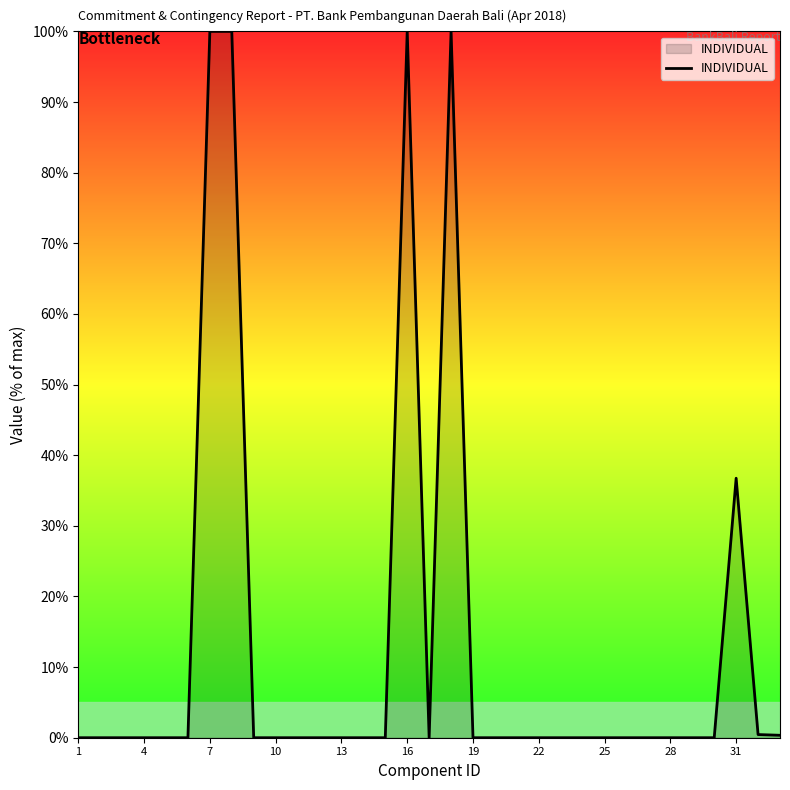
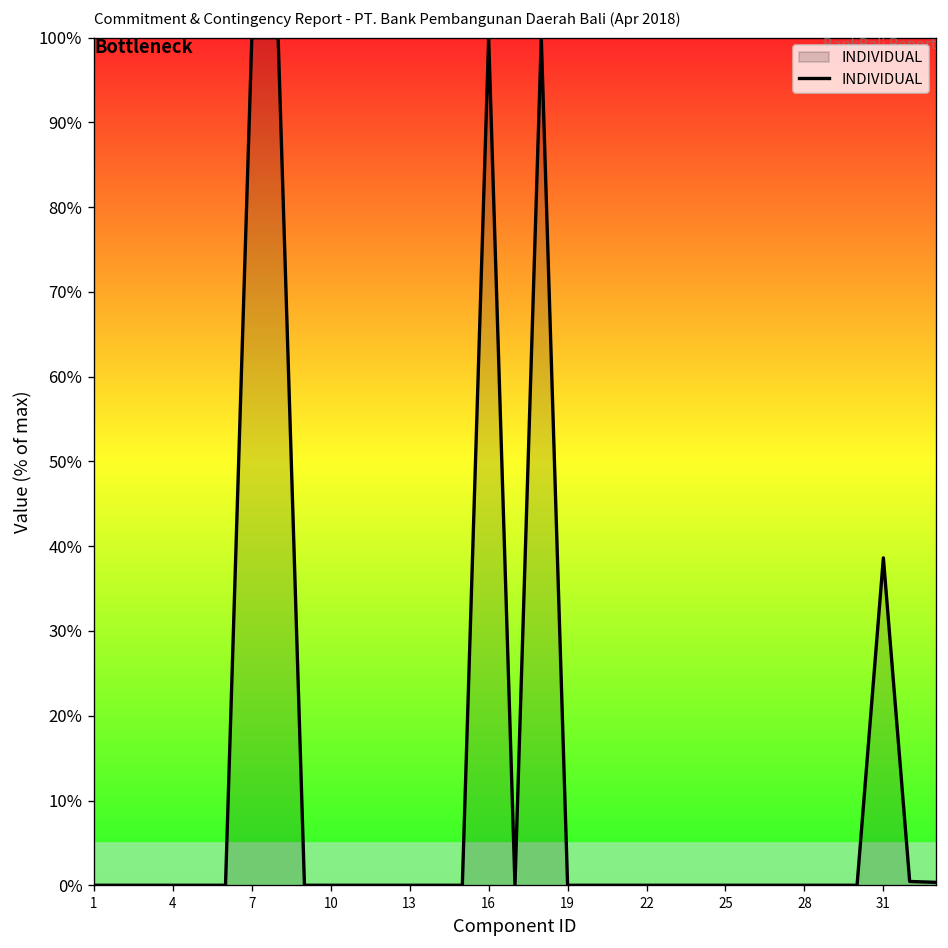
  {
    "7": "100%",
    "16": "100%",
-   "31": "37%"
+   "31": "39%"
  }
